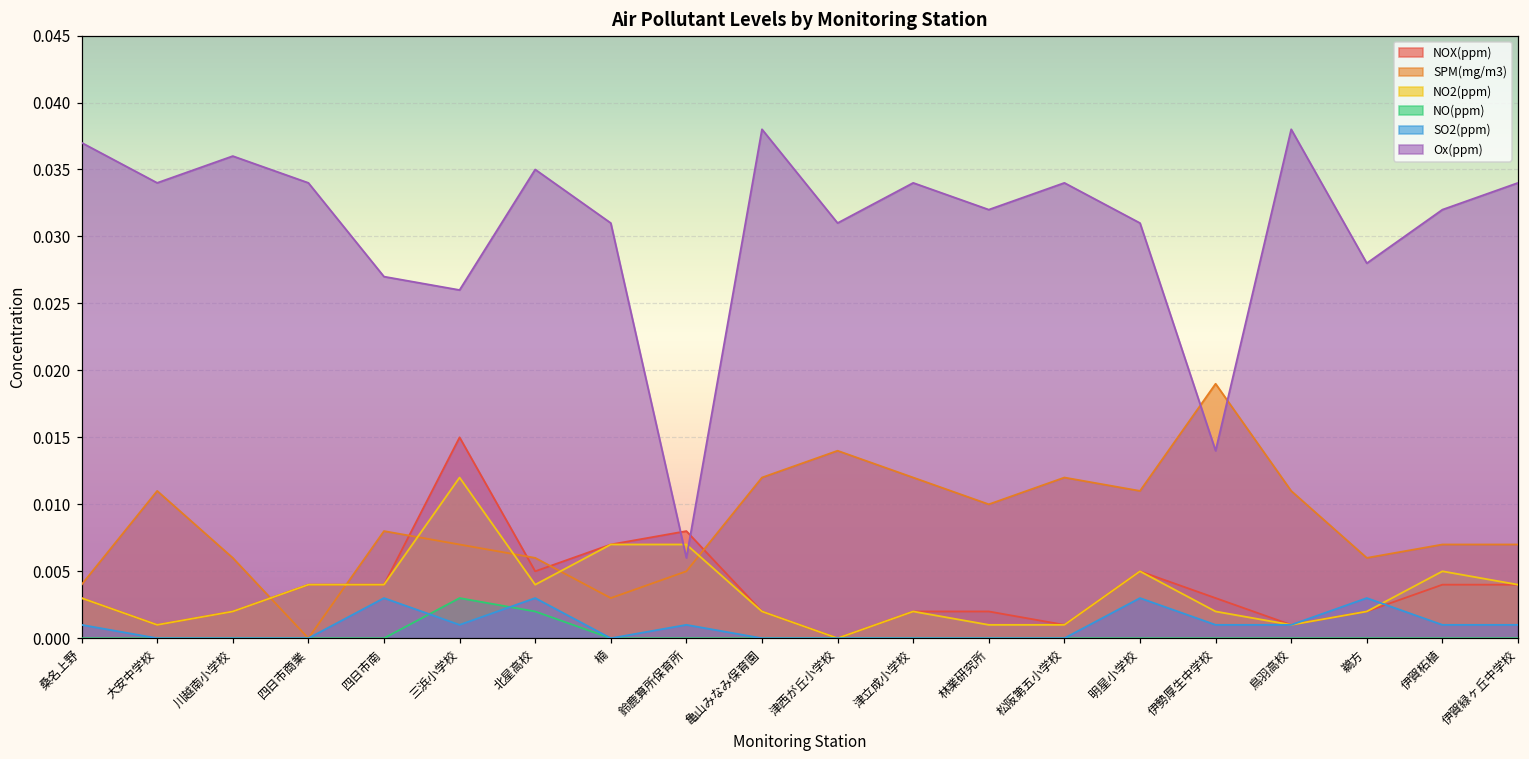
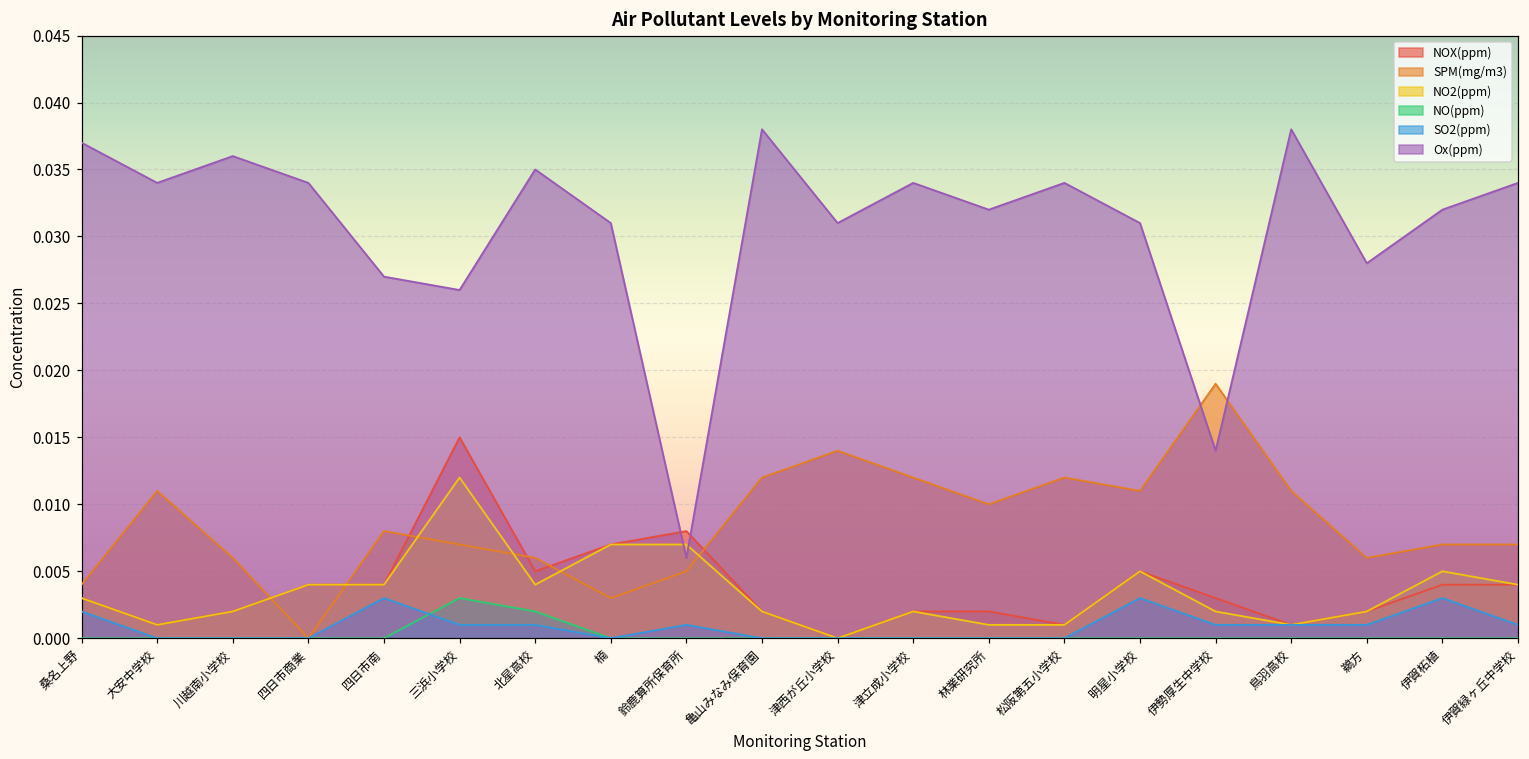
  {
    "NO2(ppm)": {
      "三浜小学校": 0.012,
      "北星高校": 0.004,
      "鈴鹿算所保育所": 0.007,
      "林業研究所": 0.001,
      "伊勢厚生中学校": 0.002,
      "伊賀柘植": 0.005
    },
    "NO(ppm)": {
      "桑名上野": 0.000,
      "四日市南": 0.000,
      "三浜小学校": 0.003,
      "北星高校": 0.002,
      "鈴鹿算所保育所": 0.000,
      "明星小学校": 0.000,
      "伊勢厚生中学校": 0.000,
      "鳥羽高校": 0.000,
      "鵜方": 0.000,
      "伊賀柘植": 0.000,
      "伊賀緑ヶ丘中学校": 0.000
    },
    "SO2(ppm)": {
-     "桑名上野": 0.001,
+     "桑名上野": 0.002,
      "四日市南": 0.003,
      "三浜小学校": 0.001,
-     "北星高校": 0.003,
+     "北星高校": 0.001,
      "鈴鹿算所保育所": 0.001,
      "明星小学校": 0.003,
      "伊勢厚生中学校": 0.001,
-     "鵜方": 0.003,
-     "伊賀柘植": 0.001,
+     "鵜方": 0.001,
+     "伊賀柘植": 0.003,
      "伊賀緑ヶ丘中学校": 0.001
    },
    "Ox(ppm)": {
      "桑名上野": 0.037,
      "大安中学校": 0.034,
      "川越南小学校": 0.036,
      "四日市商業": 0.034,
      "四日市南": 0.027,
      "三浜小学校": 0.026,
      "北星高校": 0.035,
      "楠": 0.031,
      "鈴鹿算所保育所": 0.006,
      "亀山みなみ保育園": 0.038,
      "津西が丘小学校": 0.031,
      "津立成小学校": 0.034,
      "林業研究所": 0.032,
      "松阪第五小学校": 0.034,
      "明星小学校": 0.031,
      "伊勢厚生中学校": 0.014,
      "鳥羽高校": 0.038,
      "鵜方": 0.028,
      "伊賀柘植": 0.032,
      "伊賀緑ヶ丘中学校": 0.034
    }
  }
